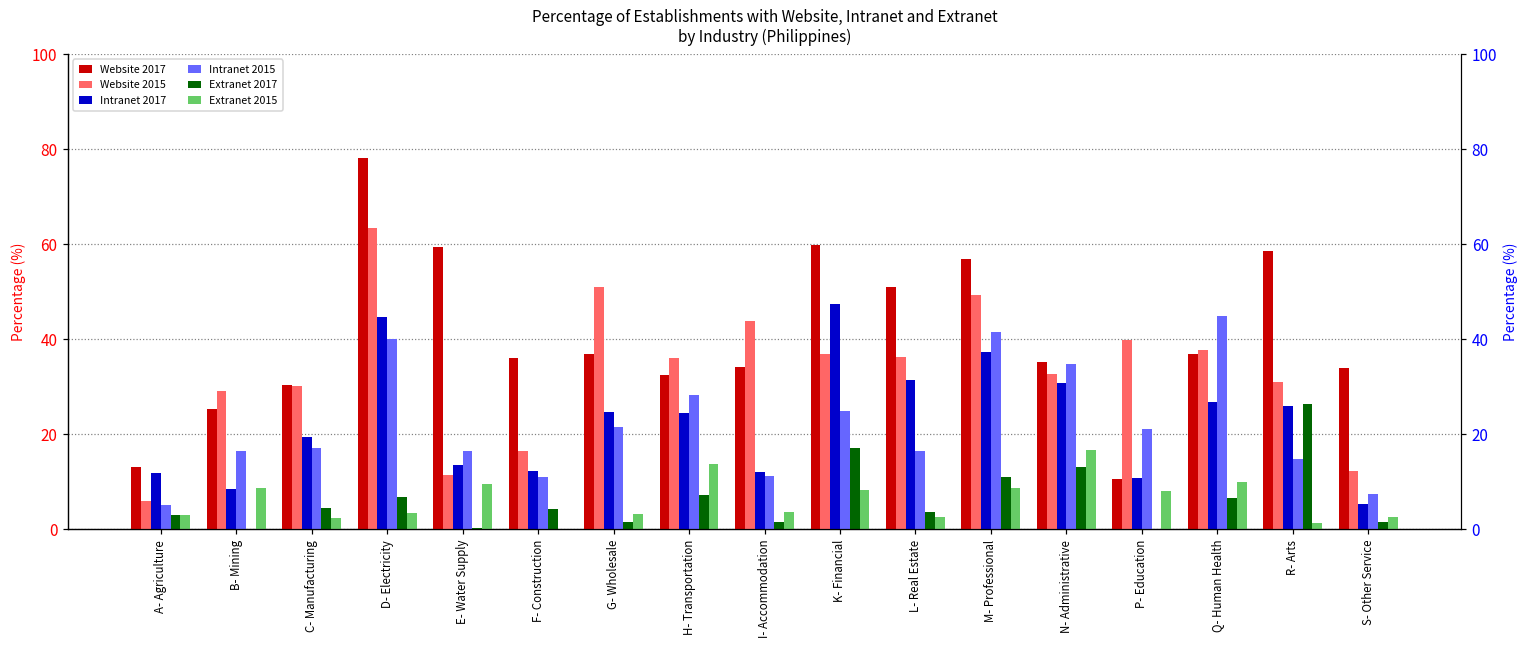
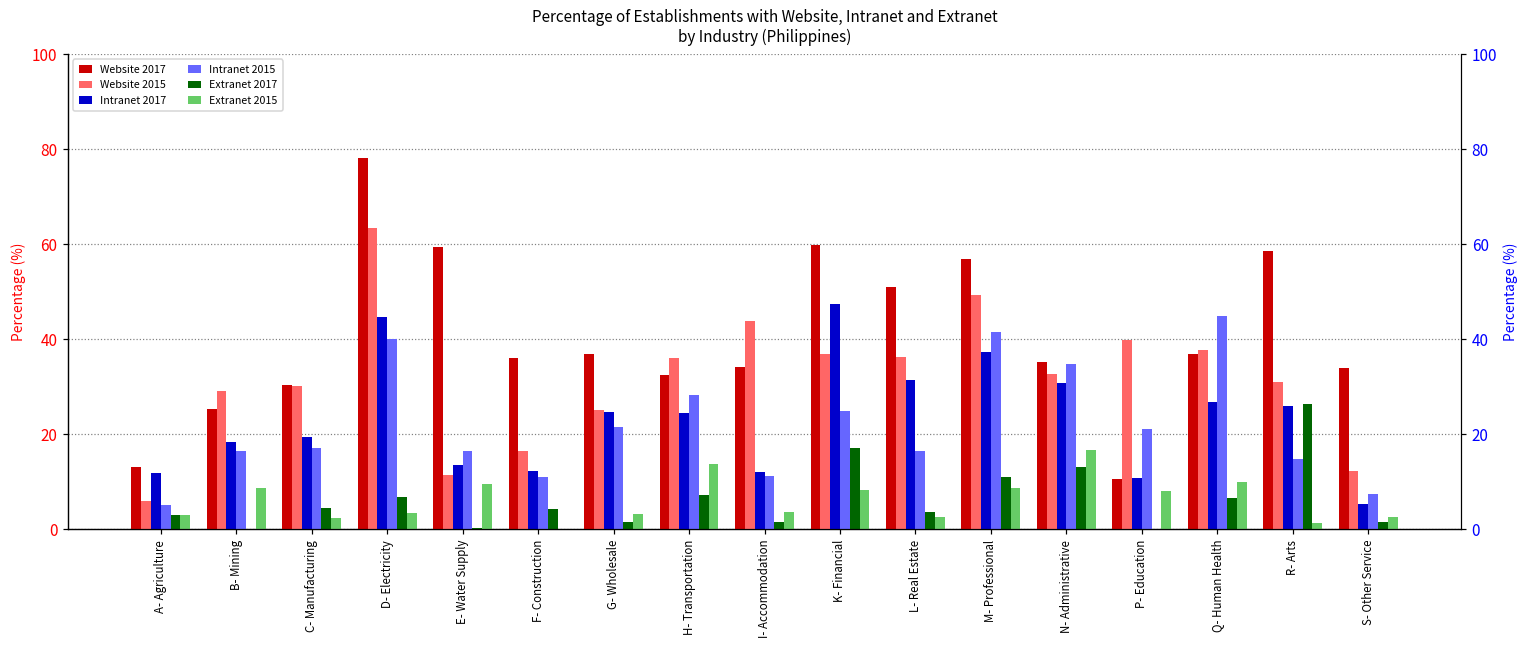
  {
    "Website 2017": {
      "A- Agriculture": 13,
      "B- Mining": 25,
      "C- Manufacturing": 30,
      "D- Electricity": 78,
      "E- Water Supply": 60,
      "F- Construction": 36,
      "G- Wholesale": 37,
      "H- Transportation": 33,
      "I- Accommodation": 34,
      "K- Financial": 60,
      "L- Real Estate": 51,
      "M- Professional": 57,
      "N- Administrative": 35,
      "P- Education": 11,
      "Q- Human Health": 37,
      "R- Arts": 59,
      "S- Other Service": 34
    },
    "Website 2015": {
      "A- Agriculture": 6,
      "B- Mining": 29,
      "C- Manufacturing": 30,
      "D- Electricity": 63,
      "E- Water Supply": 11,
      "F- Construction": 16,
-     "G- Wholesale": 51,
+     "G- Wholesale": 25,
      "H- Transportation": 36,
      "I- Accommodation": 44,
      "K- Financial": 37,
      "L- Real Estate": 36,
      "M- Professional": 49,
      "N- Administrative": 33,
      "P- Education": 40,
      "Q- Human Health": 38,
      "R- Arts": 31,
      "S- Other Service": 12
    },
    "Intranet 2017": {
      "A- Agriculture": 12,
-     "B- Mining": 8,
+     "B- Mining": 18,
      "C- Manufacturing": 19,
      "D- Electricity": 45,
      "E- Water Supply": 14,
      "F- Construction": 12,
      "G- Wholesale": 25,
      "H- Transportation": 24,
      "I- Accommodation": 12,
      "K- Financial": 47,
      "L- Real Estate": 31,
      "M- Professional": 37,
      "N- Administrative": 31,
      "P- Education": 11,
      "Q- Human Health": 27,
      "R- Arts": 26,
      "S- Other Service": 5
    },
    "Intranet 2015": {
      "A- Agriculture": 5,
      "B- Mining": 16,
      "C- Manufacturing": 17,
      "D- Electricity": 40,
      "E- Water Supply": 16,
      "F- Construction": 11,
      "G- Wholesale": 22,
      "H- Transportation": 28,
      "I- Accommodation": 11,
      "K- Financial": 25,
      "L- Real Estate": 16,
      "M- Professional": 42,
      "N- Administrative": 35,
      "P- Education": 21,
      "Q- Human Health": 45,
      "R- Arts": 15,
      "S- Other Service": 7
    },
    "Extranet 2017": {
      "A- Agriculture": 3,
      "B- Mining": 0,
      "C- Manufacturing": 5,
      "D- Electricity": 7,
      "F- Construction": 4,
      "G- Wholesale": 1,
      "H- Transportation": 7,
      "I- Accommodation": 2,
      "K- Financial": 17,
      "L- Real Estate": 4,
      "M- Professional": 11,
      "N- Administrative": 13,
      "Q- Human Health": 7,
      "R- Arts": 26,
      "S- Other Service": 2
    },
    "Extranet 2015": {
      "A- Agriculture": 3,
      "B- Mining": 9,
      "C- Manufacturing": 2,
      "D- Electricity": 4,
      "E- Water Supply": 10,
      "G- Wholesale": 3,
      "H- Transportation": 14,
      "I- Accommodation": 4,
      "K- Financial": 8,
      "L- Real Estate": 3,
      "M- Professional": 9,
      "N- Administrative": 17,
      "P- Education": 8,
      "Q- Human Health": 10,
      "R- Arts": 1,
      "S- Other Service": 3
    }
  }
